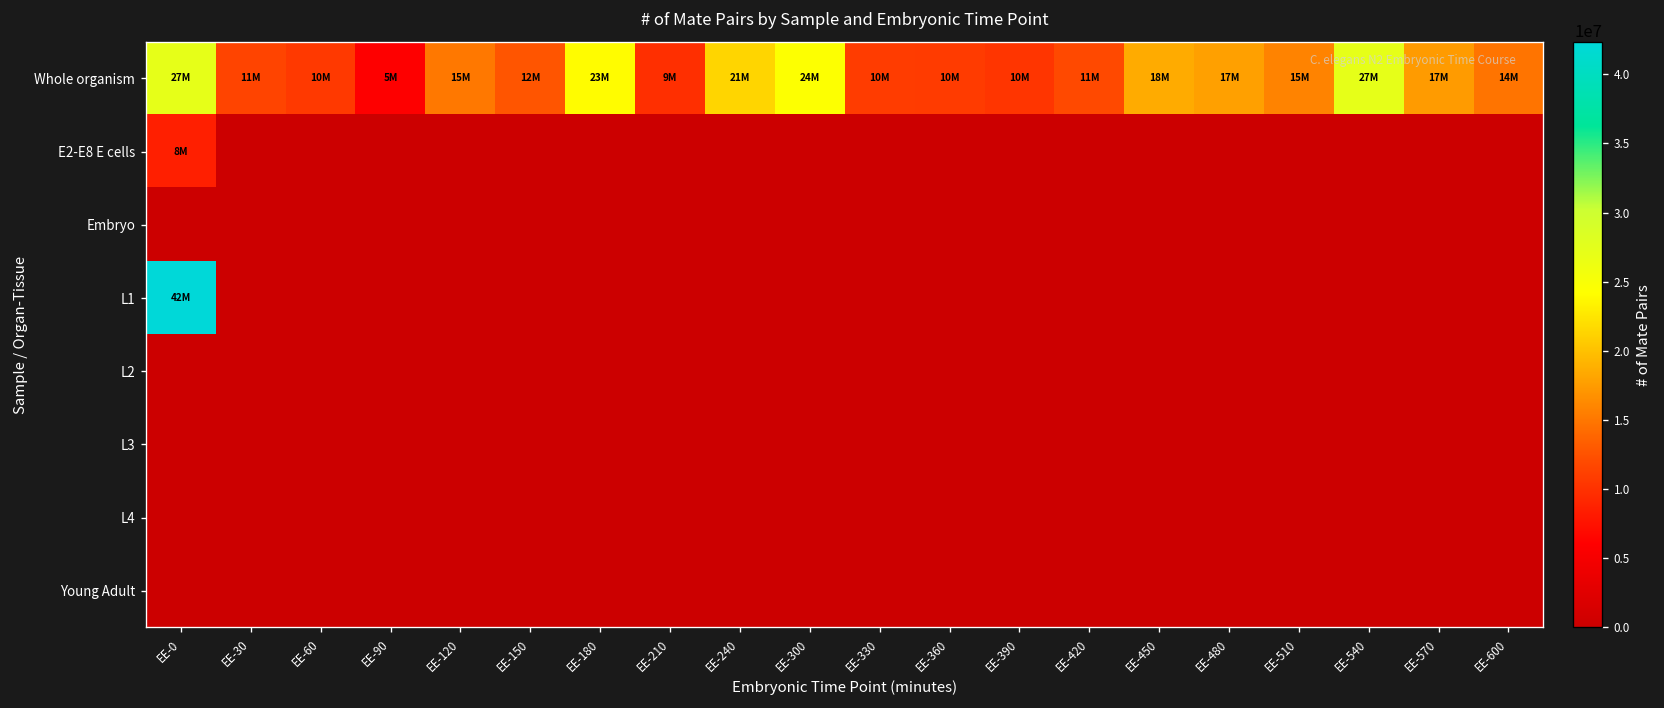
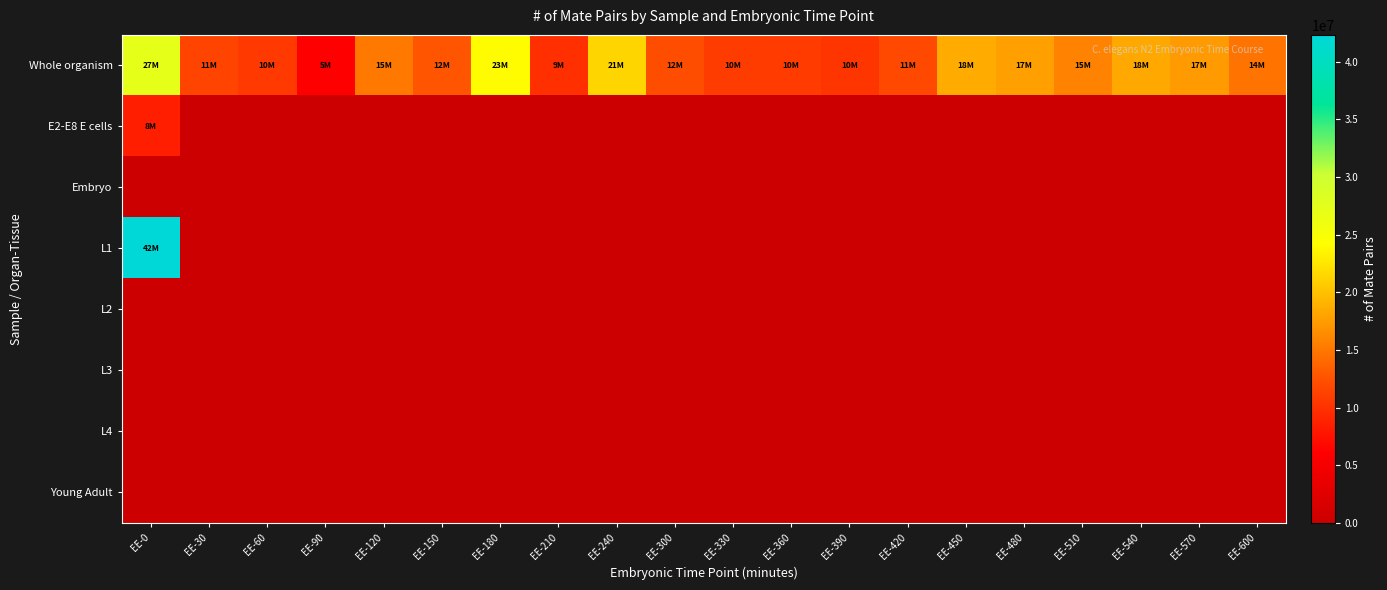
  {
    "Whole organism": {
      "EE-0": "27M",
      "EE-30": "11M",
      "EE-60": "10M",
      "EE-90": "5M",
      "EE-120": "15M",
      "EE-150": "12M",
      "EE-180": "23M",
      "EE-210": "9M",
      "EE-240": "21M",
-     "EE-300": "24M",
+     "EE-300": "12M",
      "EE-330": "10M",
      "EE-360": "10M",
      "EE-390": "10M",
      "EE-420": "11M",
      "EE-450": "18M",
      "EE-480": "17M",
      "EE-510": "15M",
-     "EE-540": "27M",
+     "EE-540": "18M",
      "EE-600": "14M"
    },
    "E2-E8 E cells": {
      "EE-0": "8M"
    },
    "L1": {
      "EE-0": "42M"
    }
  }
